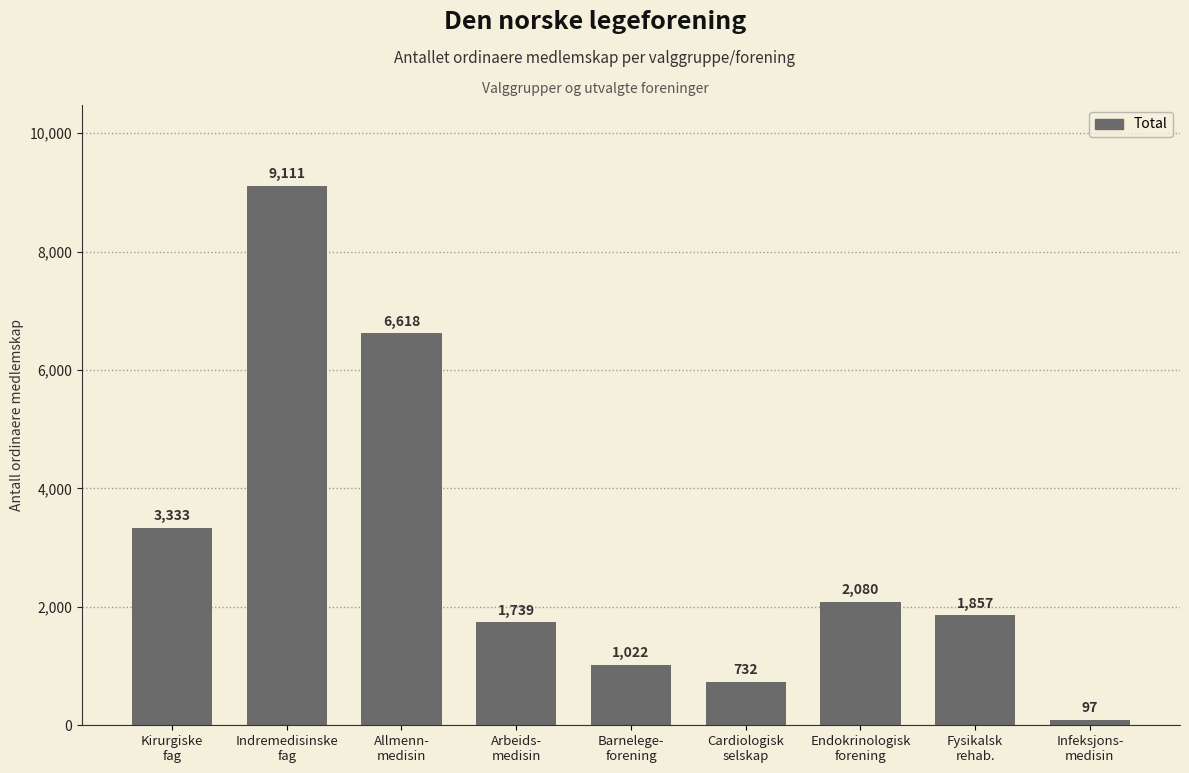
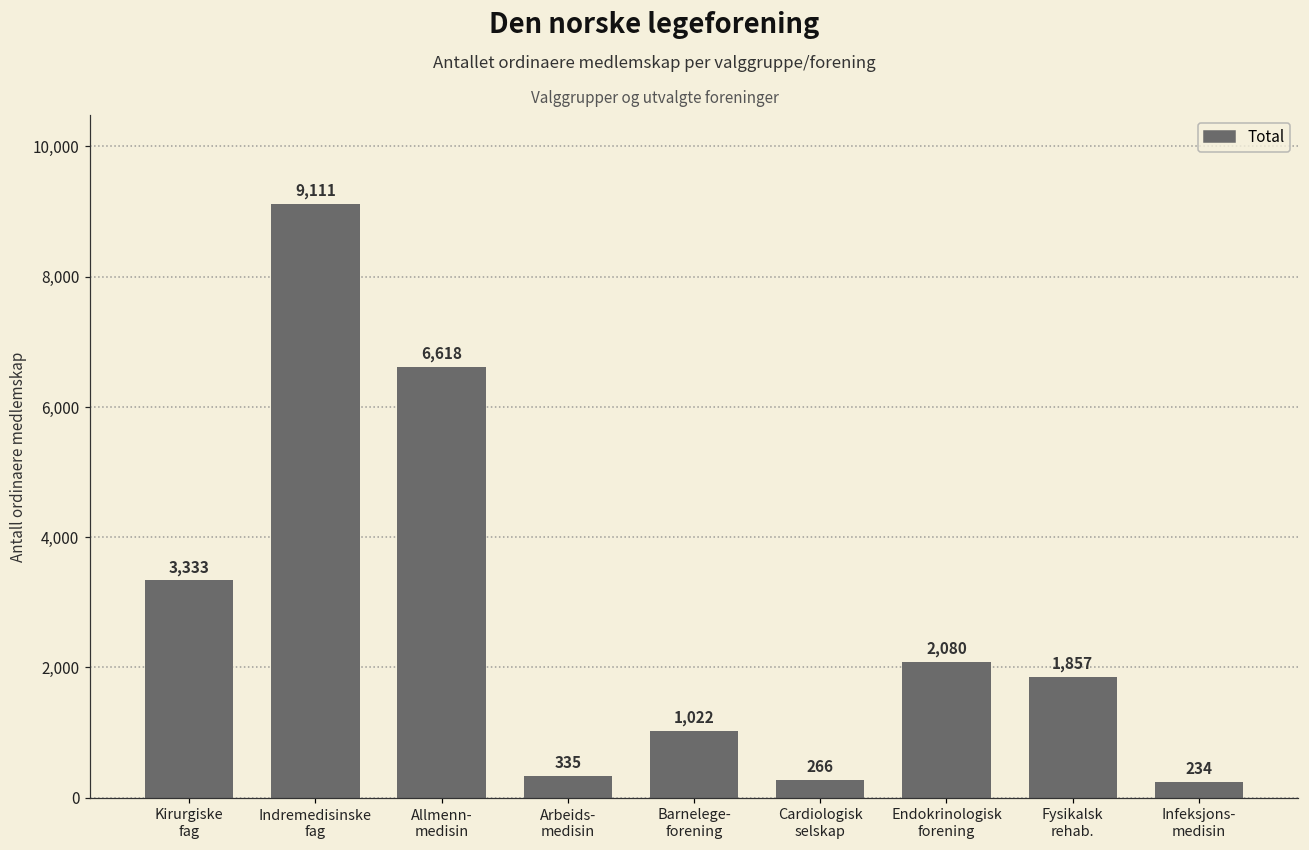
  {
    "Kirurgiske fag": "3,333",
    "Indremedisinske fag": "9,111",
    "Allmenn- medisin": "6,618",
-   "Arbeids- medisin": "1,739",
+   "Arbeids- medisin": "335",
    "Barnelege- forening": "1,022",
-   "Cardiologisk selskap": "732",
+   "Cardiologisk selskap": "266",
    "Endokrinologisk forening": "2,080",
    "Fysikalsk rehab.": "1,857",
-   "Infeksjons- medisin": "97"
+   "Infeksjons- medisin": "234"
  }
